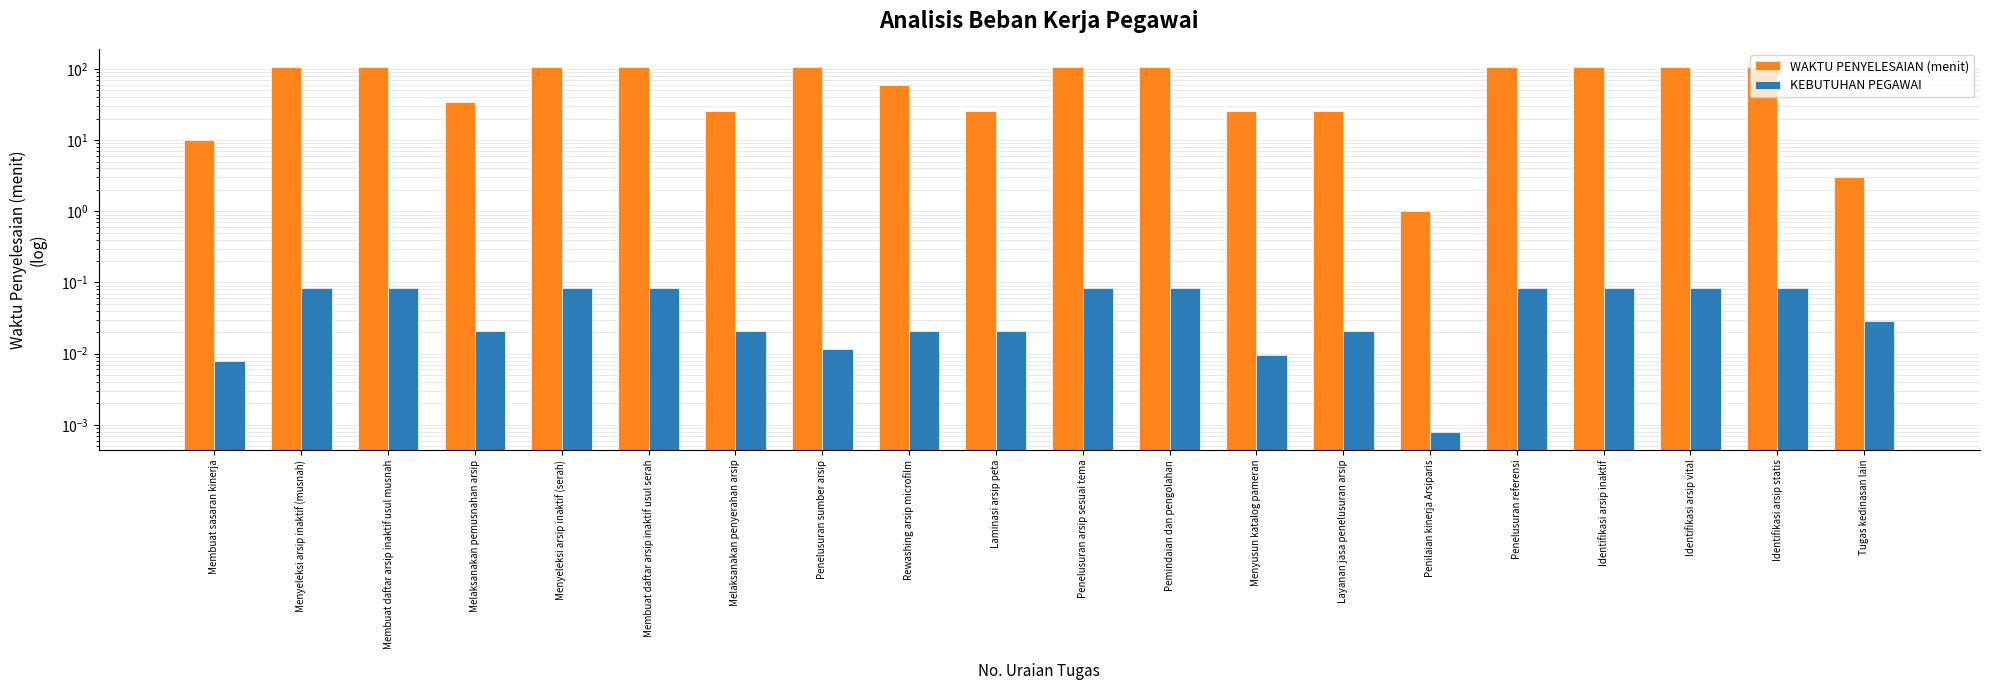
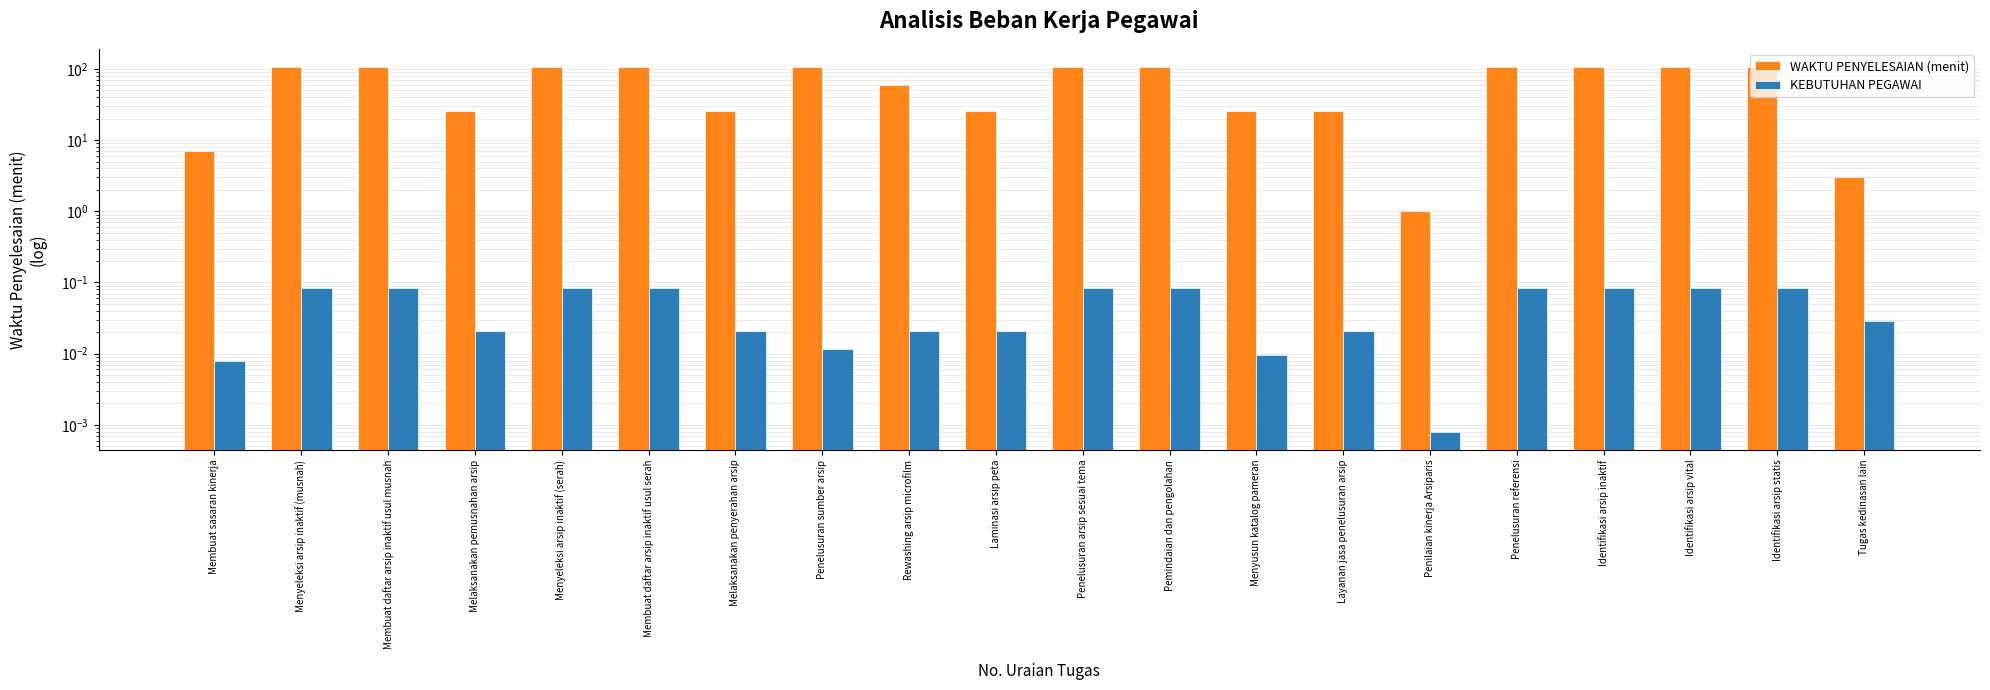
  {
    "WAKTU PENYELESAIAN (menit)": {
-     "Membuat sasaran kinerja": 10,
+     "Membuat sasaran kinerja": 7,
      "Menyeleksi arsip inaktif (musnah)": 110,
      "Membuat daftar arsip inaktif usul musnah": 110,
-     "Melaksanakan pemusnahan arsip": 30,
+     "Melaksanakan pemusnahan arsip": 26,
      "Menyeleksi arsip inaktif (serah)": 110,
      "Membuat daftar arsip inaktif usul serah": 110,
      "Melaksanakan penyerahan arsip": 26,
      "Penelusuran sumber arsip": 110,
      "Rewashing arsip microfilm": 60,
      "Laminasi arsip peta": 26,
      "Penelusuran arsip sesuai tema": 110,
      "Pemindaian dan pengolahan": 110,
      "Menyusun katalog pameran": 26,
      "Layanan jasa penelusuran arsip": 26,
      "Penilaian kinerja Arsiparis": 1,
      "Penelusuran referensi": 110,
      "Identifikasi arsip inaktif": 110,
      "Identifikasi arsip vital": 110,
      "Tugas kedinasan lain": 3
    },
    "KEBUTUHAN PEGAWAI": {
      "Membuat sasaran kinerja": 0.008,
      "Menyeleksi arsip inaktif (musnah)": 0.08,
      "Membuat daftar arsip inaktif usul musnah": 0.08,
      "Melaksanakan pemusnahan arsip": 0.021,
      "Menyeleksi arsip inaktif (serah)": 0.08,
      "Membuat daftar arsip inaktif usul serah": 0.08,
      "Melaksanakan penyerahan arsip": 0.021,
      "Penelusuran sumber arsip": 0.012,
      "Rewashing arsip microfilm": 0.021,
      "Laminasi arsip peta": 0.021,
      "Penelusuran arsip sesuai tema": 0.08,
      "Pemindaian dan pengolahan": 0.08,
      "Menyusun katalog pameran": 0.010,
      "Layanan jasa penelusuran arsip": 0.021,
      "Penilaian kinerja Arsiparis": 0.0008,
      "Penelusuran referensi": 0.08,
      "Identifikasi arsip inaktif": 0.08,
      "Identifikasi arsip vital": 0.08,
      "Identifikasi arsip statis": 0.08,
      "Tugas kedinasan lain": 0.029
    }
  }
